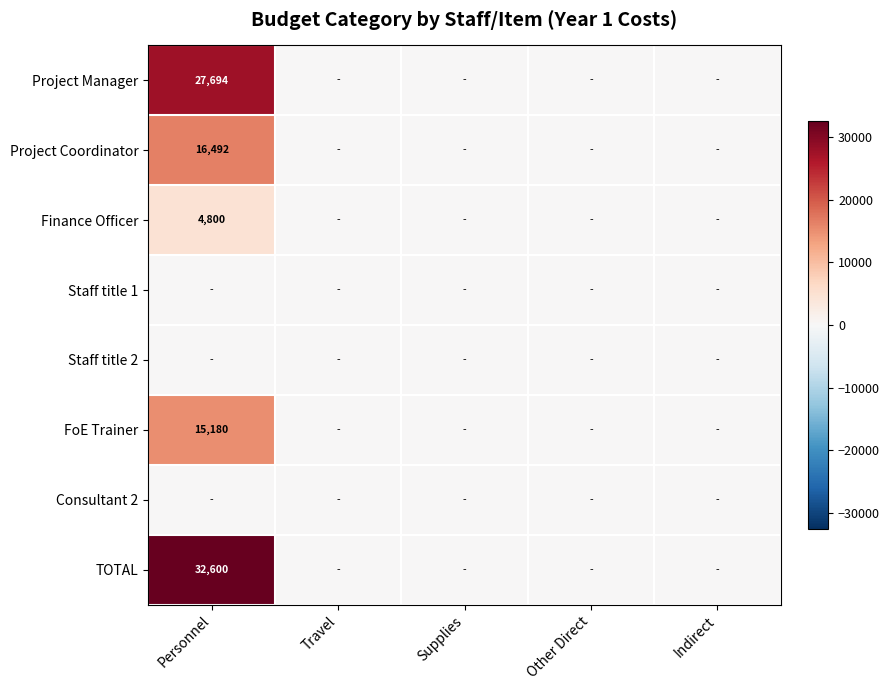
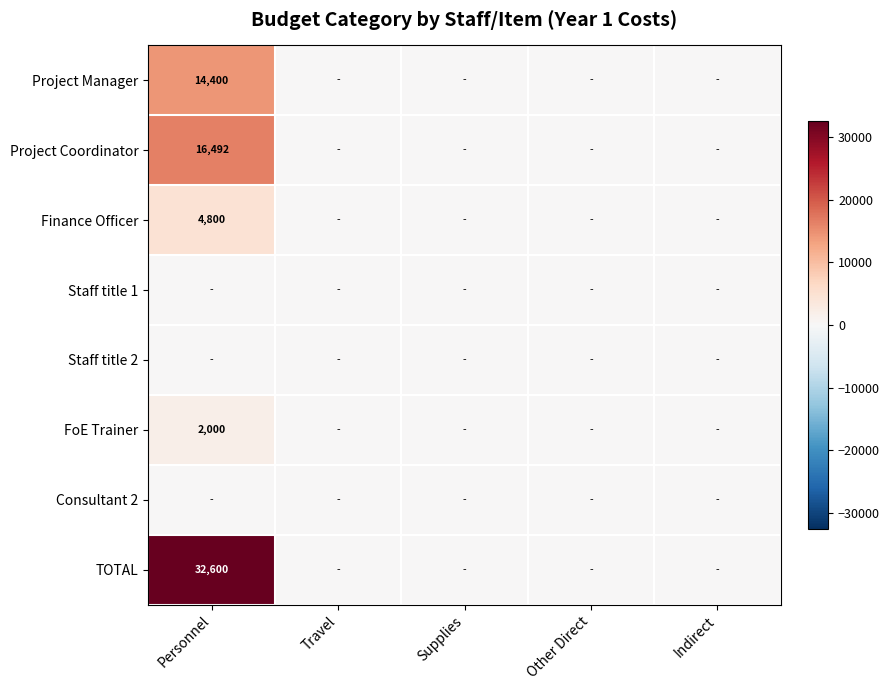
  {
    "Project Manager": {
-     "Personnel": "27,694"
+     "Personnel": "14,400"
    },
    "Project Coordinator": {
      "Personnel": "16,492"
    },
    "Finance Officer": {
      "Personnel": "4,800"
    },
    "FoE Trainer": {
-     "Personnel": "15,180"
+     "Personnel": "2,000"
    },
    "TOTAL": {
      "Personnel": "32,600"
    }
  }
